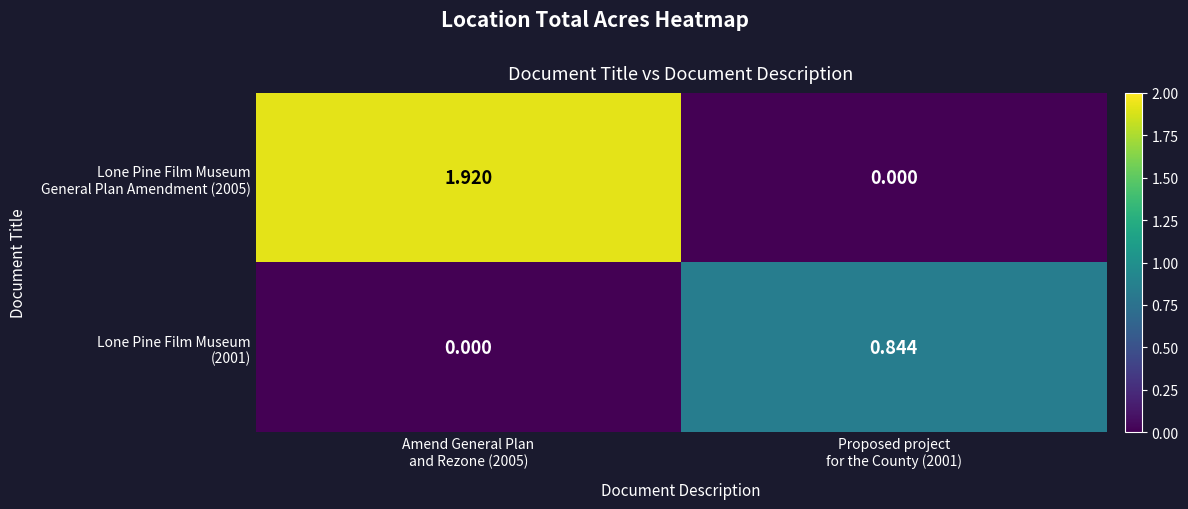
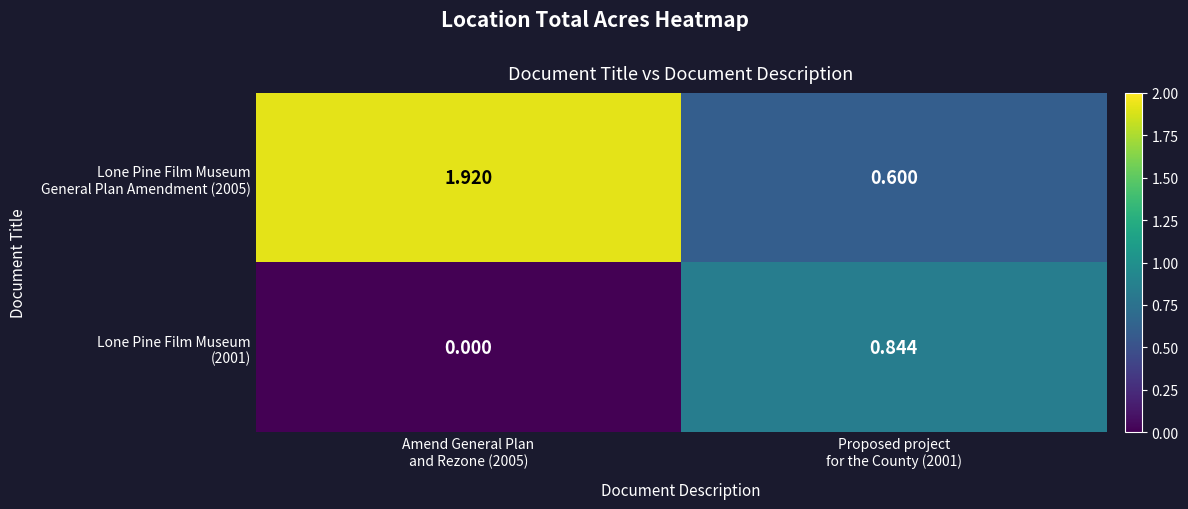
  {
    "Lone Pine Film Museum General Plan Amendment (2005)": {
      "Amend General Plan and Rezone (2005)": 1.920,
-     "Proposed project for the County (2001)": 0.000
+     "Proposed project for the County (2001)": 0.600
    },
    "Lone Pine Film Museum (2001)": {
      "Amend General Plan and Rezone (2005)": 0.000,
      "Proposed project for the County (2001)": 0.844
    }
  }
